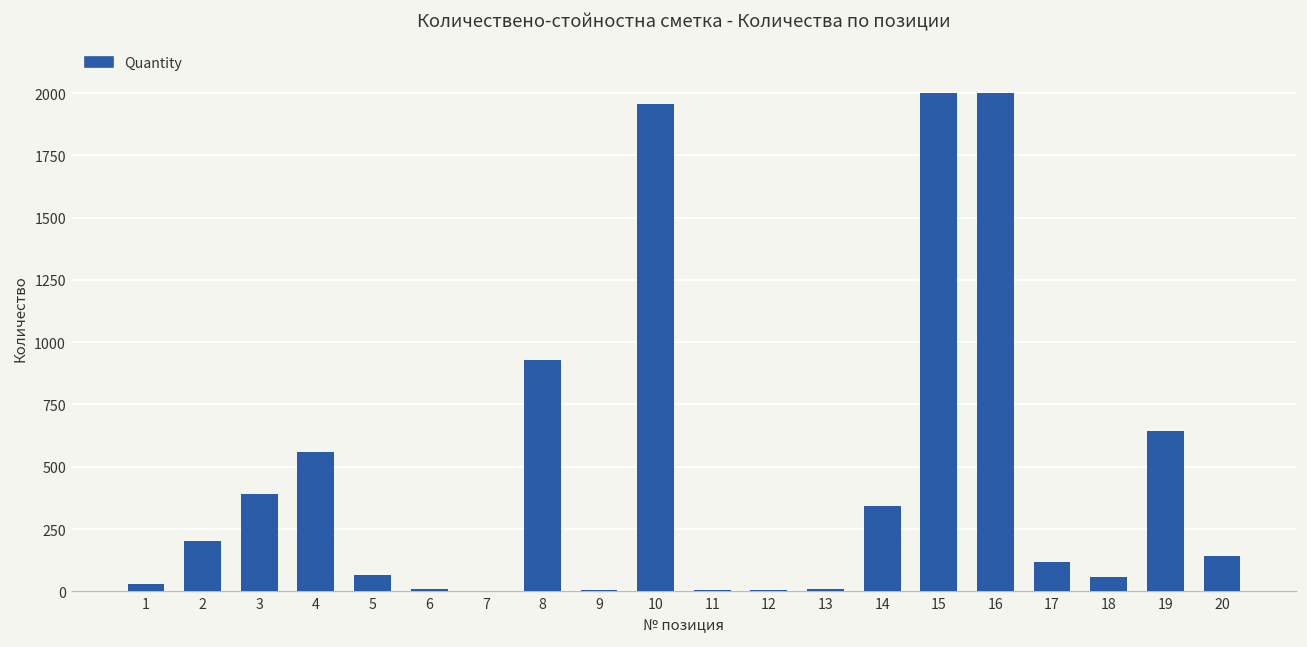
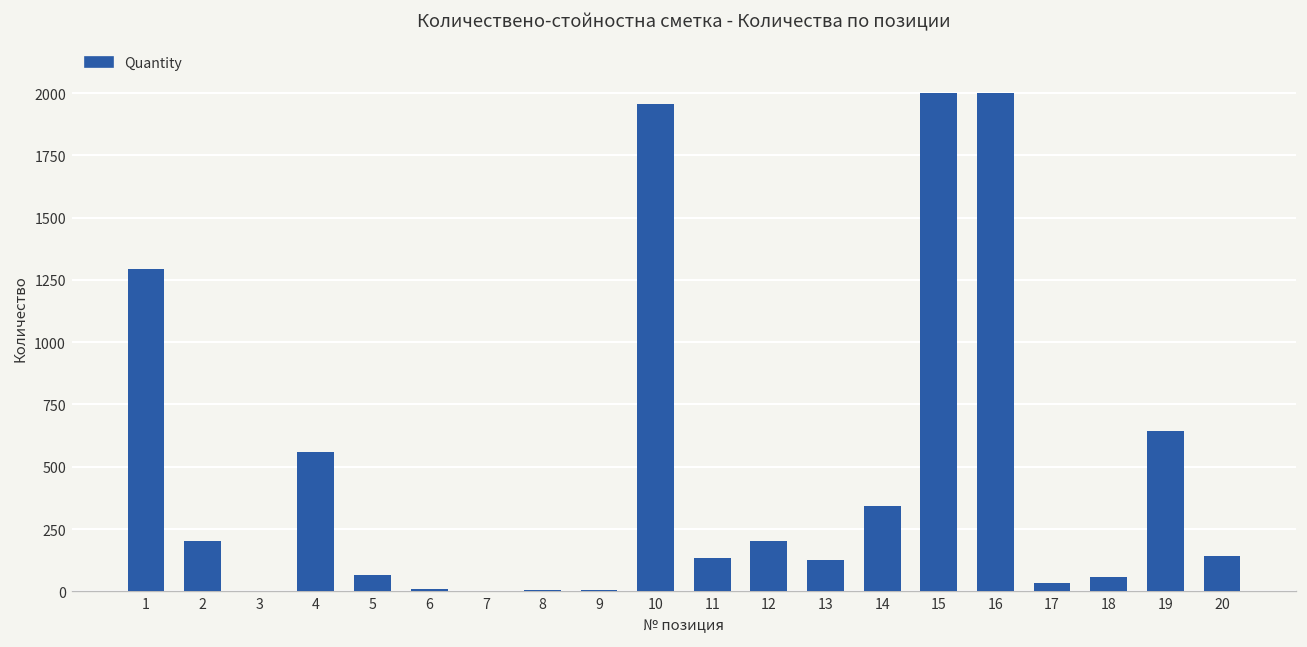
  {
-   "1": 30,
+   "1": 1290,
    "2": 200,
-   "3": 390,
+   "3": 0,
    "4": 560,
    "5": 70,
-   "8": 930,
+   "8": 10,
    "10": 1960,
-   "11": 0,
-   "12": 0,
-   "13": 10,
+   "11": 130,
+   "12": 200,
+   "13": 130,
    "14": 340,
    "15": 2000,
    "16": 2000,
-   "17": 120,
+   "17": 40,
    "18": 60,
    "19": 640,
    "20": 140
  }
